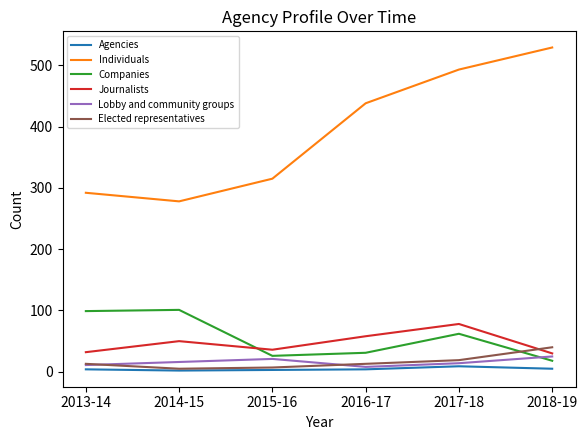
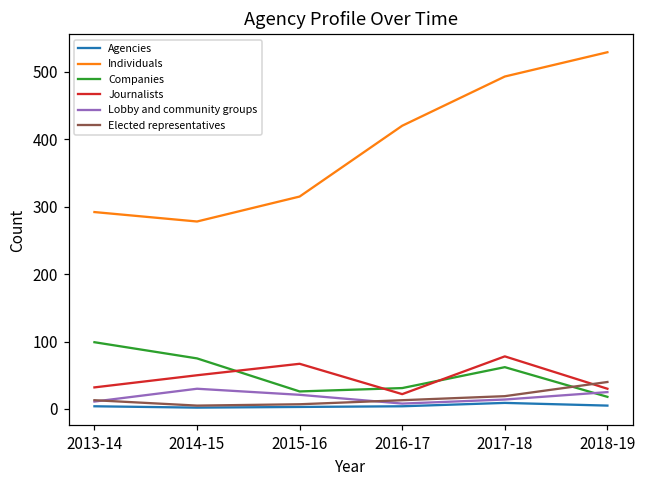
  {
    "Agencies": {
      "2013-14": 0,
      "2017-18": 10,
      "2018-19": 10
    },
    "Individuals": {
      "2013-14": 290,
      "2014-15": 280,
      "2015-16": 320,
-     "2016-17": 440,
+     "2016-17": 420,
      "2017-18": 490,
      "2018-19": 530
    },
    "Companies": {
      "2013-14": 100,
-     "2014-15": 100,
+     "2014-15": 80,
      "2015-16": 30,
      "2016-17": 30,
      "2017-18": 60,
      "2018-19": 20
    },
    "Journalists": {
      "2013-14": 30,
      "2014-15": 50,
-     "2015-16": 40,
-     "2016-17": 60,
+     "2015-16": 70,
+     "2016-17": 20,
      "2017-18": 80,
      "2018-19": 30
    },
    "Lobby and community groups": {
-     "2014-15": 20,
+     "2014-15": 30,
      "2015-16": 20,
      "2017-18": 10,
      "2018-19": 30
    },
    "Elected representatives": {
      "2016-17": 10,
      "2017-18": 20,
      "2018-19": 40
    }
  }
